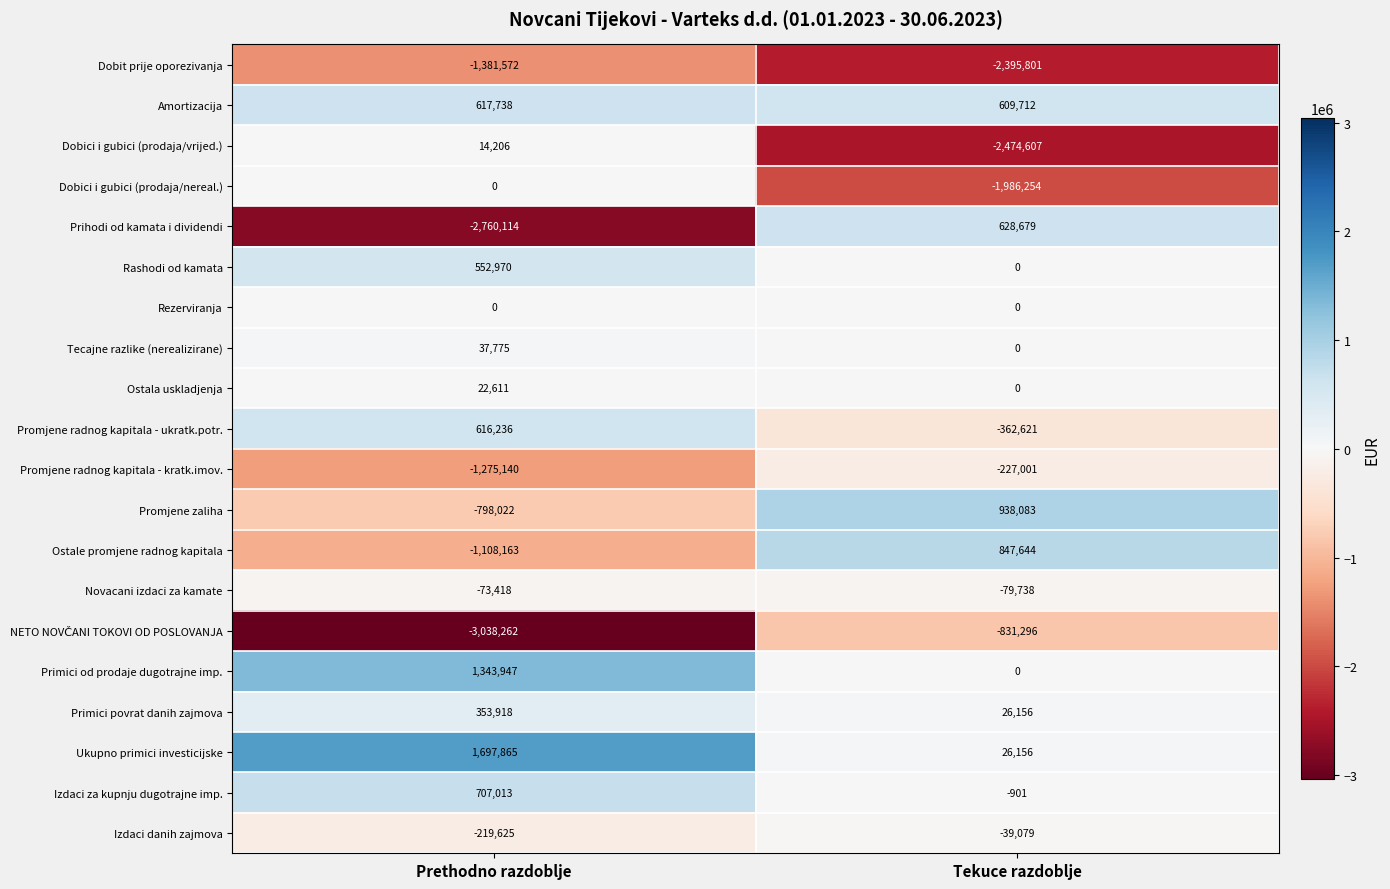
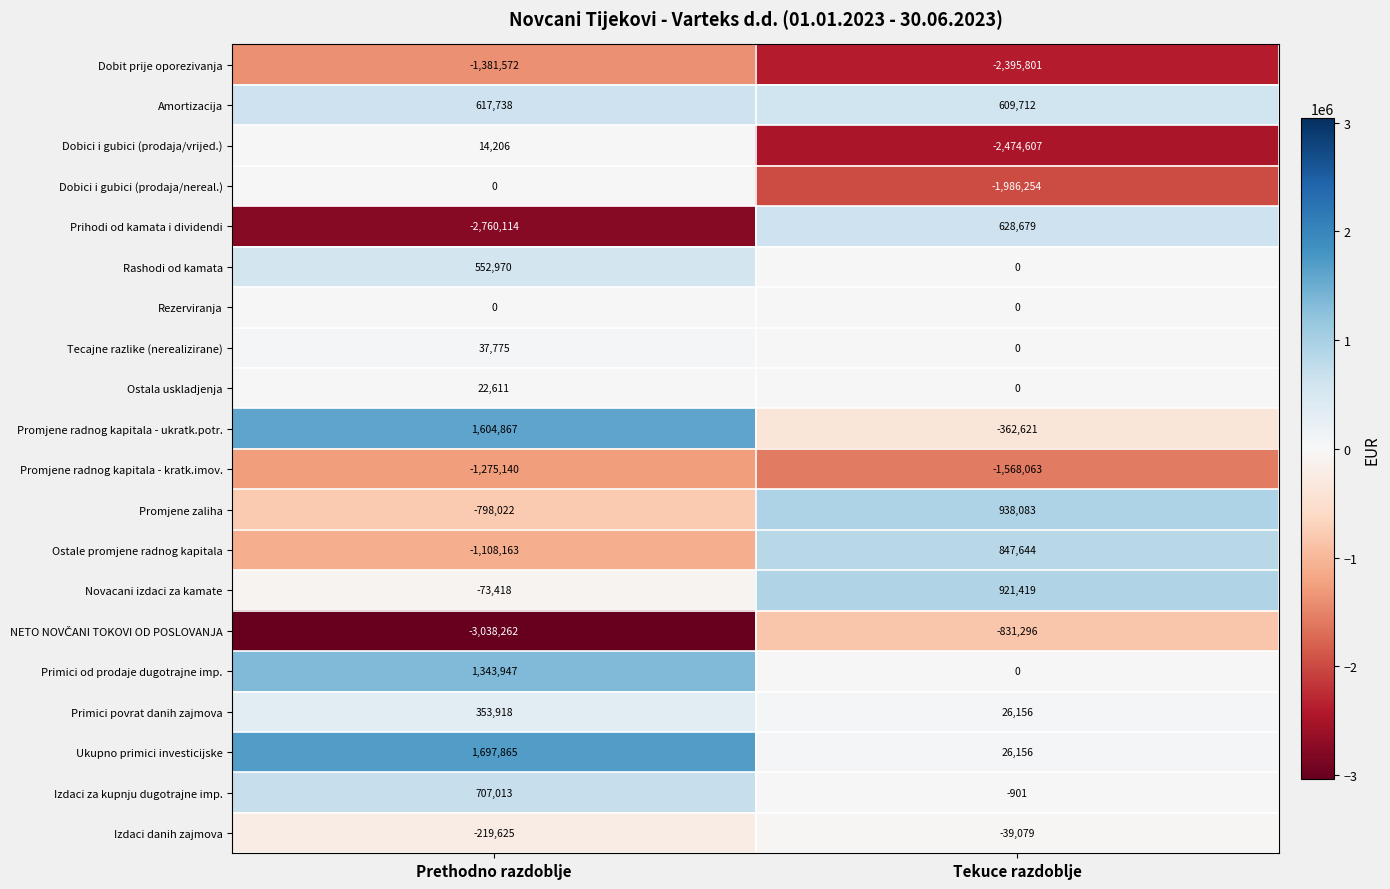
  {
    "Dobit prije oporezivanja": {
      "Prethodno razdoblje": "-1,381,572",
      "Tekuce razdoblje": "-2,395,801"
    },
    "Amortizacija": {
      "Prethodno razdoblje": "617,738",
      "Tekuce razdoblje": "609,712"
    },
    "Dobici i gubici (prodaja/vrijed.)": {
      "Prethodno razdoblje": "14,206",
      "Tekuce razdoblje": "-2,474,607"
    },
    "Dobici i gubici (prodaja/nereal.)": {
      "Prethodno razdoblje": "0",
      "Tekuce razdoblje": "-1,986,254"
    },
    "Prihodi od kamata i dividendi": {
      "Prethodno razdoblje": "-2,760,114",
      "Tekuce razdoblje": "628,679"
    },
    "Rashodi od kamata": {
      "Prethodno razdoblje": "552,970",
      "Tekuce razdoblje": "0"
    },
    "Rezerviranja": {
      "Prethodno razdoblje": "0",
      "Tekuce razdoblje": "0"
    },
    "Tecajne razlike (nerealizirane)": {
      "Prethodno razdoblje": "37,775",
      "Tekuce razdoblje": "0"
    },
    "Ostala uskladjenja": {
      "Prethodno razdoblje": "22,611",
      "Tekuce razdoblje": "0"
    },
    "Promjene radnog kapitala - ukratk.potr.": {
-     "Prethodno razdoblje": "616,236",
+     "Prethodno razdoblje": "1,604,867",
      "Tekuce razdoblje": "-362,621"
    },
    "Promjene radnog kapitala - kratk.imov.": {
      "Prethodno razdoblje": "-1,275,140",
-     "Tekuce razdoblje": "-227,001"
+     "Tekuce razdoblje": "-1,568,063"
    },
    "Promjene zaliha": {
      "Prethodno razdoblje": "-798,022",
      "Tekuce razdoblje": "938,083"
    },
    "Ostale promjene radnog kapitala": {
      "Prethodno razdoblje": "-1,108,163",
      "Tekuce razdoblje": "847,644"
    },
    "Novacani izdaci za kamate": {
      "Prethodno razdoblje": "-73,418",
-     "Tekuce razdoblje": "-79,738"
+     "Tekuce razdoblje": "921,419"
    },
    "NETO NOVČANI TOKOVI OD POSLOVANJA": {
      "Prethodno razdoblje": "-3,038,262",
      "Tekuce razdoblje": "-831,296"
    },
    "Primici od prodaje dugotrajne imp.": {
      "Prethodno razdoblje": "1,343,947",
      "Tekuce razdoblje": "0"
    },
    "Primici povrat danih zajmova": {
      "Prethodno razdoblje": "353,918",
      "Tekuce razdoblje": "26,156"
    },
    "Ukupno primici investicijske": {
      "Prethodno razdoblje": "1,697,865",
      "Tekuce razdoblje": "26,156"
    },
    "Izdaci za kupnju dugotrajne imp.": {
      "Prethodno razdoblje": "707,013",
      "Tekuce razdoblje": "-901"
    },
    "Izdaci danih zajmova": {
      "Prethodno razdoblje": "-219,625",
      "Tekuce razdoblje": "-39,079"
    }
  }
